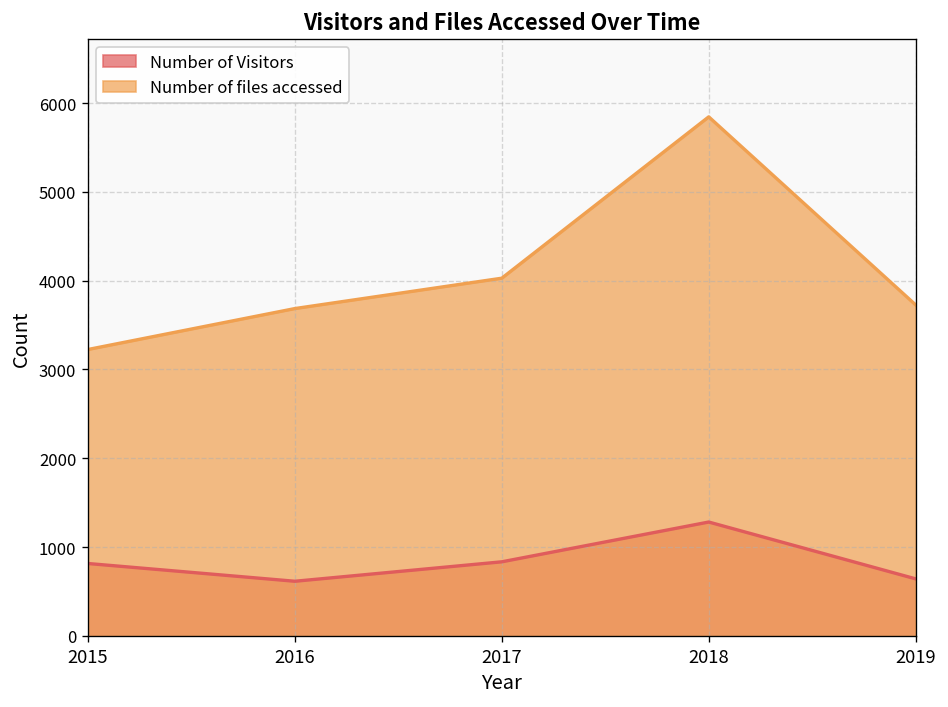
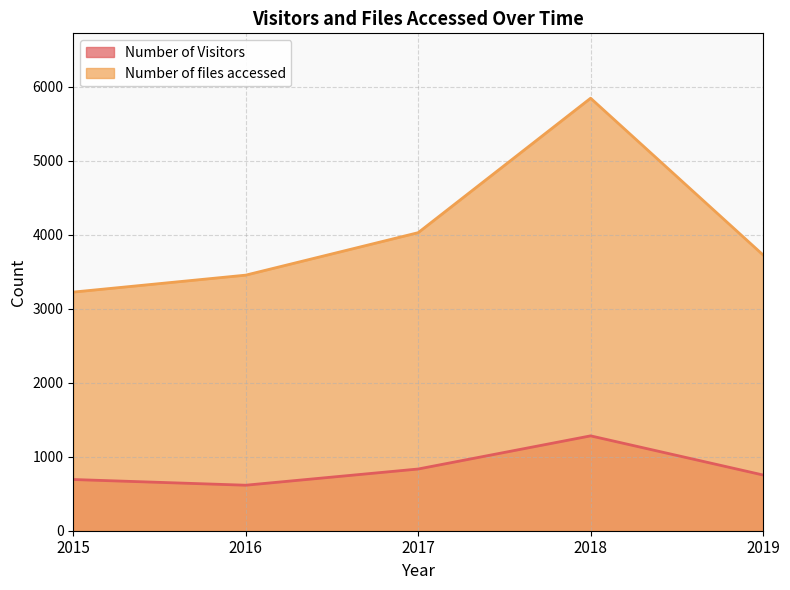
  {
    "Number of Visitors": {
-     "2015": 800,
+     "2015": 700,
      "2016": 600,
      "2017": 800,
      "2018": 1300,
-     "2019": 600
+     "2019": 800
    },
    "Number of files accessed": {
      "2015": 3200,
-     "2016": 3700,
+     "2016": 3500,
      "2017": 4000,
      "2018": 5800,
      "2019": 3700
    }
  }
